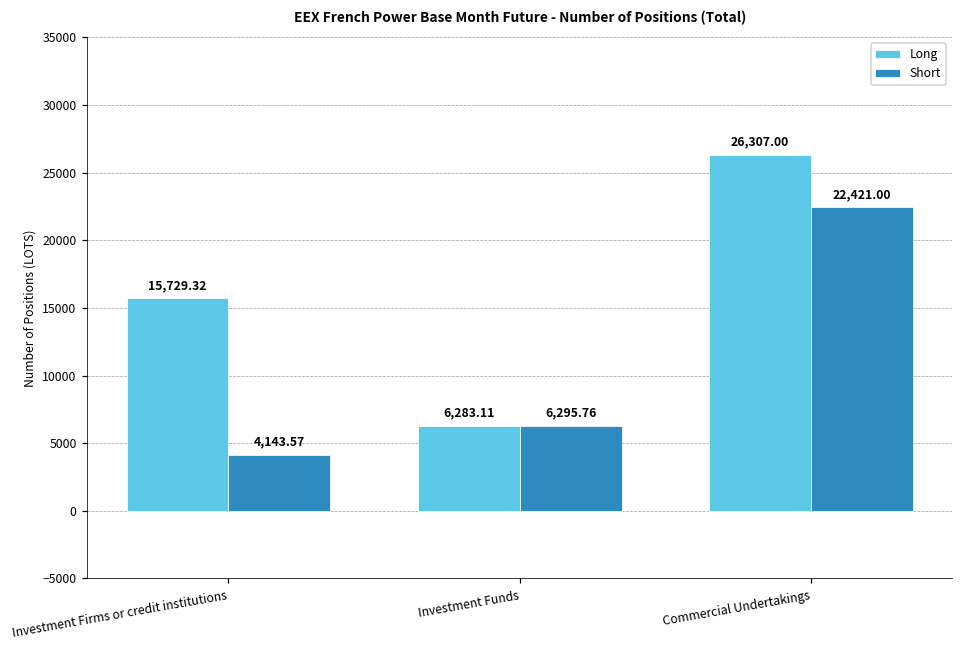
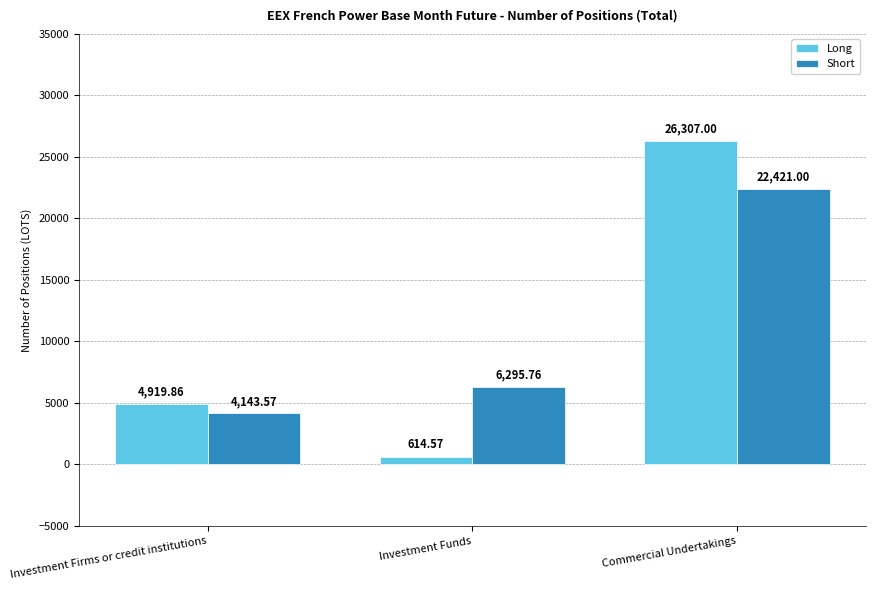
  {
    "Long": {
-     "Investment Firms or credit institutions": "15,729.32",
-     "Investment Funds": "6,283.11",
+     "Investment Firms or credit institutions": "4,919.86",
+     "Investment Funds": "614.57",
      "Commercial Undertakings": "26,307.00"
    },
    "Short": {
      "Investment Firms or credit institutions": "4,143.57",
      "Investment Funds": "6,295.76",
      "Commercial Undertakings": "22,421.00"
    }
  }
